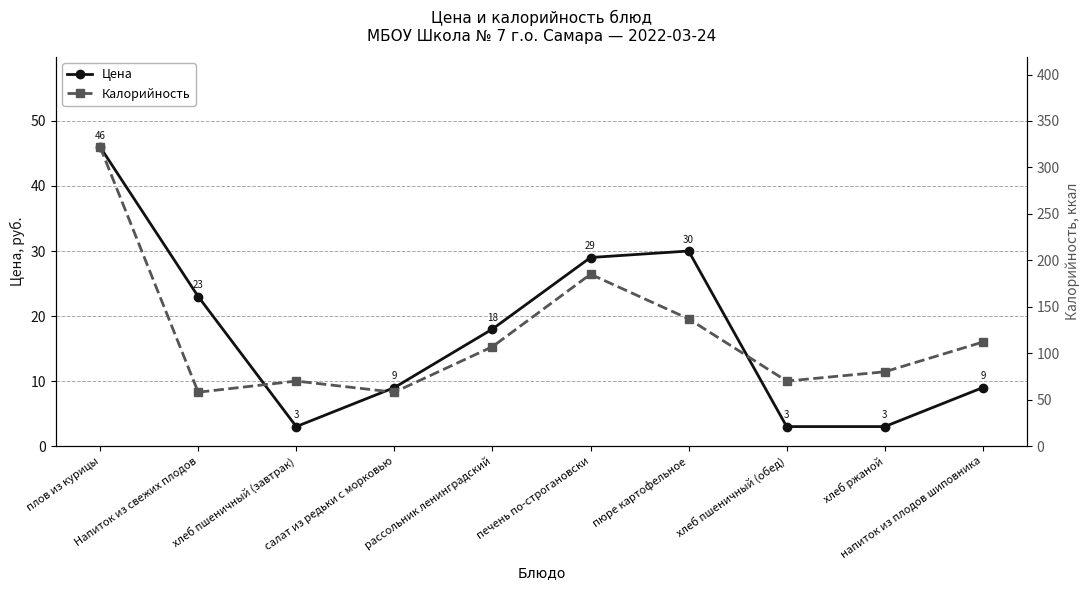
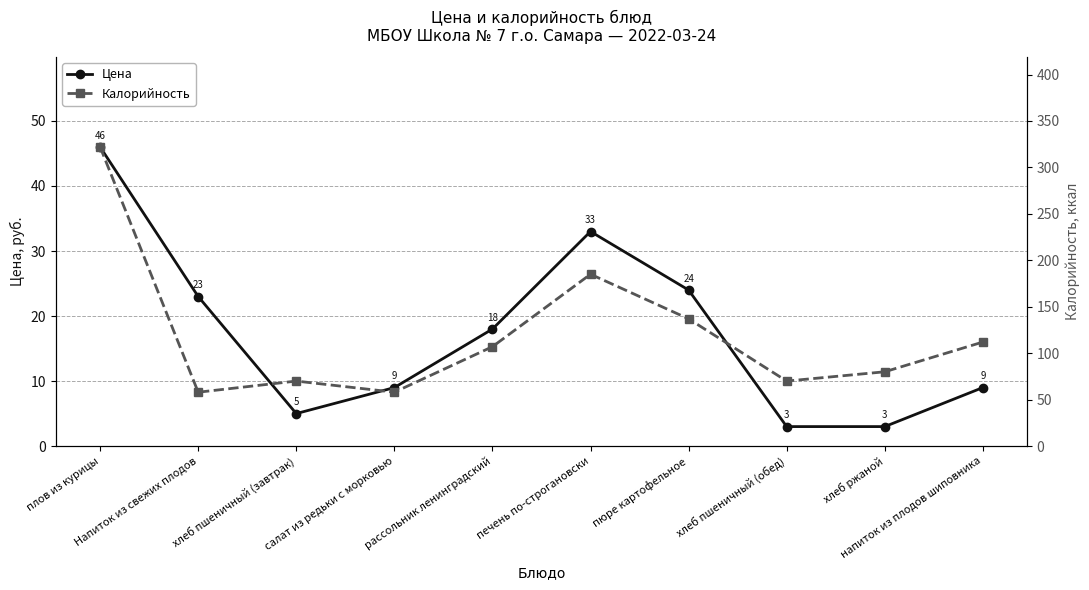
  {
    "Цена": {
      "плов из курицы": 46,
      "Напиток из свежих плодов": 23,
-     "хлеб пшеничный (завтрак)": 3,
+     "хлеб пшеничный (завтрак)": 5,
      "салат из редьки с морковью": 9,
      "рассольник ленинградский": 18,
-     "печень по-строгановски": 29,
-     "пюре картофельное": 30,
+     "печень по-строгановски": 33,
+     "пюре картофельное": 24,
      "хлеб пшеничный (обед)": 3,
      "хлеб ржаной": 3,
      "напиток из плодов шиповника": 9
    }
  }
